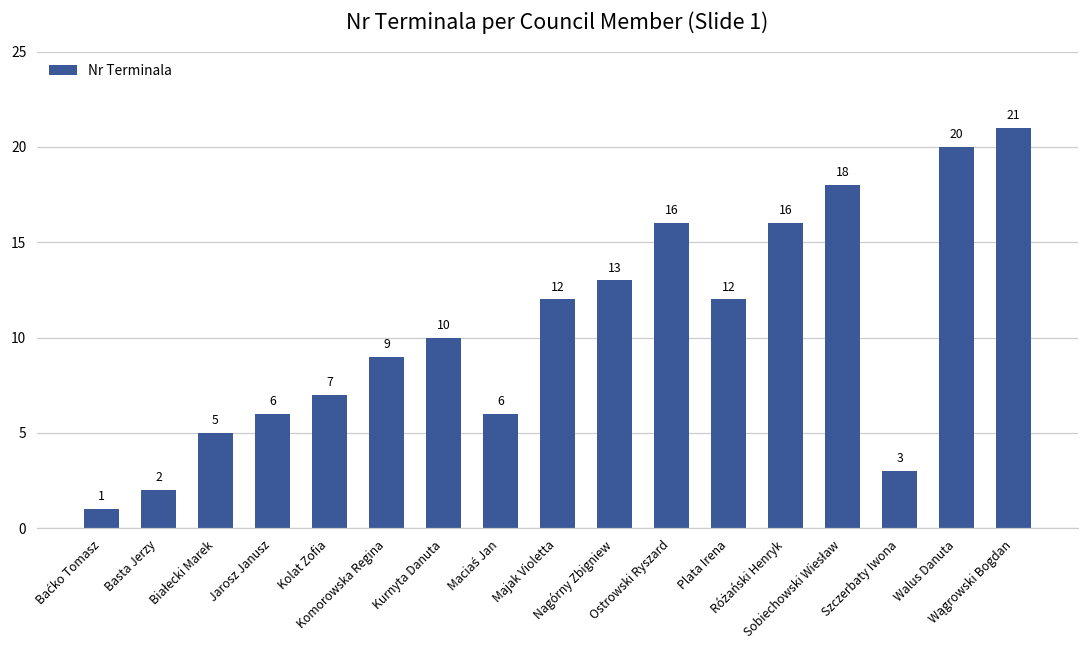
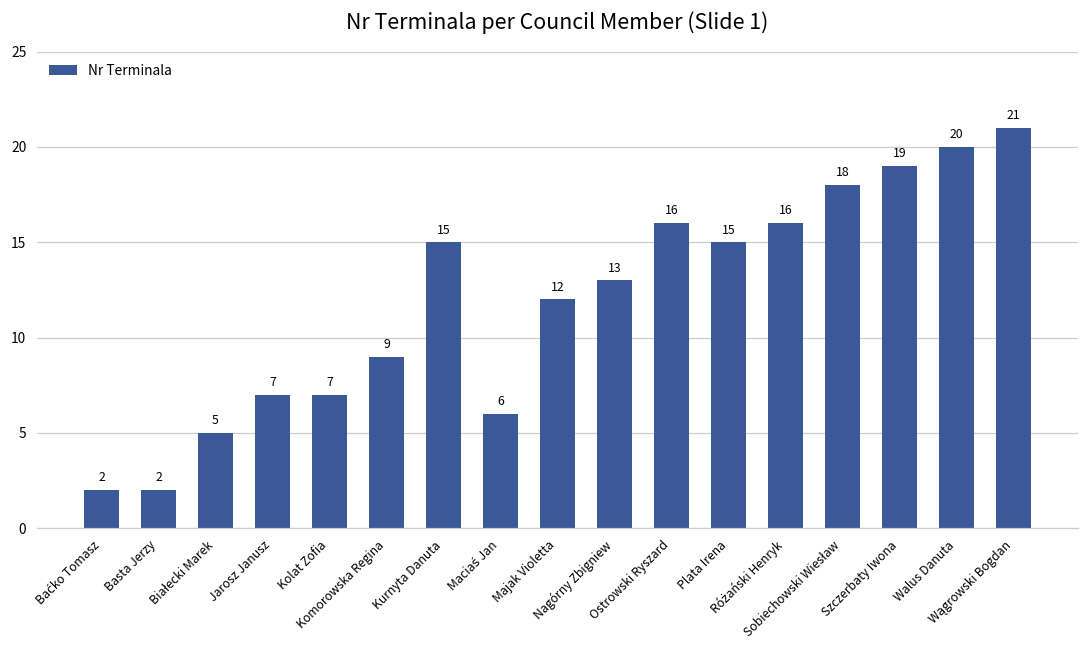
  {
-   "Baćko Tomasz": 1,
+   "Baćko Tomasz": 2,
    "Basta Jerzy": 2,
    "Białecki Marek": 5,
-   "Jarosz Janusz": 6,
+   "Jarosz Janusz": 7,
    "Kolat Zofia": 7,
    "Komorowska Regina": 9,
-   "Kurnyta Danuta": 10,
+   "Kurnyta Danuta": 15,
    "Maciaś Jan": 6,
    "Majak Violetta": 12,
    "Nagórny Zbigniew": 13,
    "Ostrowski Ryszard": 16,
-   "Plata Irena": 12,
+   "Plata Irena": 15,
    "Różański Henryk": 16,
    "Sobiechowski Wiesław": 18,
-   "Szczerbaty Iwona": 3,
+   "Szczerbaty Iwona": 19,
    "Walus Danuta": 20,
    "Wągrowski Bogdan": 21
  }
